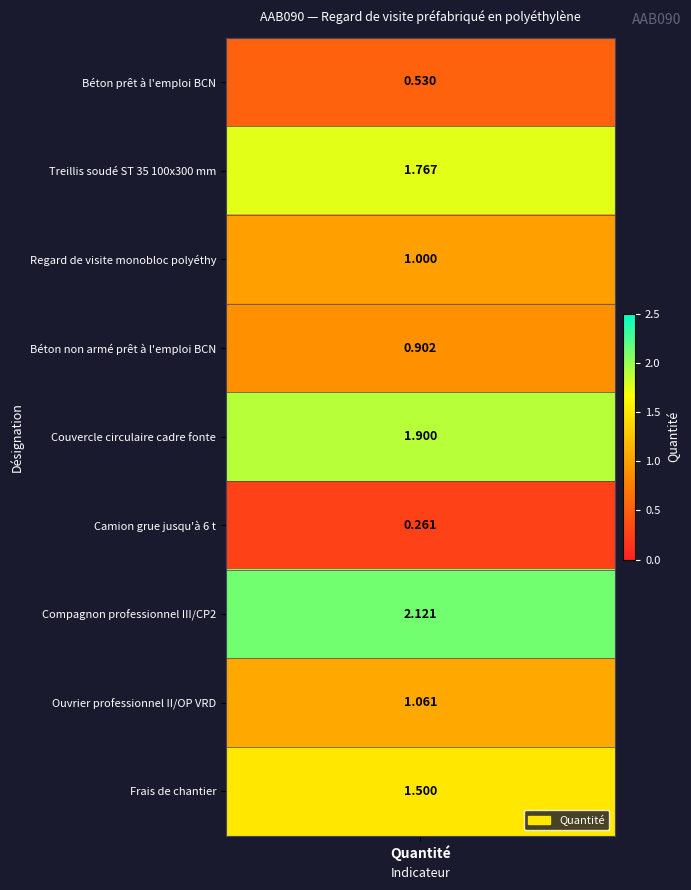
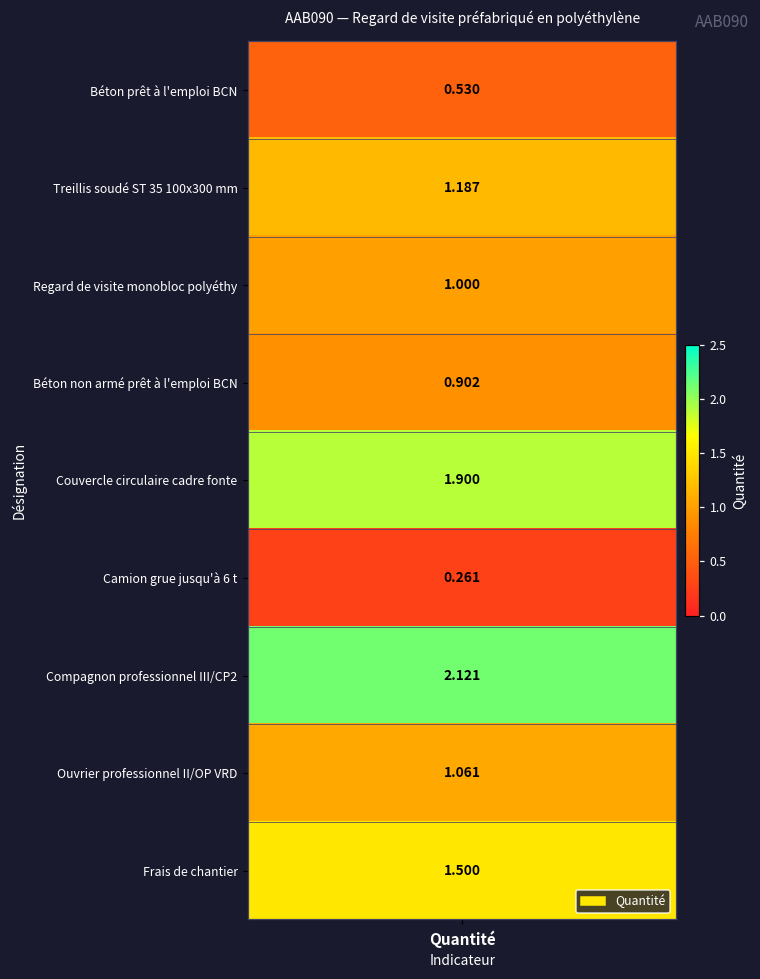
  {
    "Béton prêt à l'emploi BCN": {
      "Quantité": 0.530
    },
    "Treillis soudé ST 35 100x300 mm": {
-     "Quantité": 1.767
+     "Quantité": 1.187
    },
    "Regard de visite monobloc polyéthy": {
      "Quantité": 1.000
    },
    "Béton non armé prêt à l'emploi BCN": {
      "Quantité": 0.902
    },
    "Couvercle circulaire cadre fonte": {
      "Quantité": 1.900
    },
    "Camion grue jusqu'à 6 t": {
      "Quantité": 0.261
    },
    "Compagnon professionnel III/CP2": {
      "Quantité": 2.121
    },
    "Ouvrier professionnel II/OP VRD": {
      "Quantité": 1.061
    },
    "Frais de chantier": {
      "Quantité": 1.500
    }
  }
